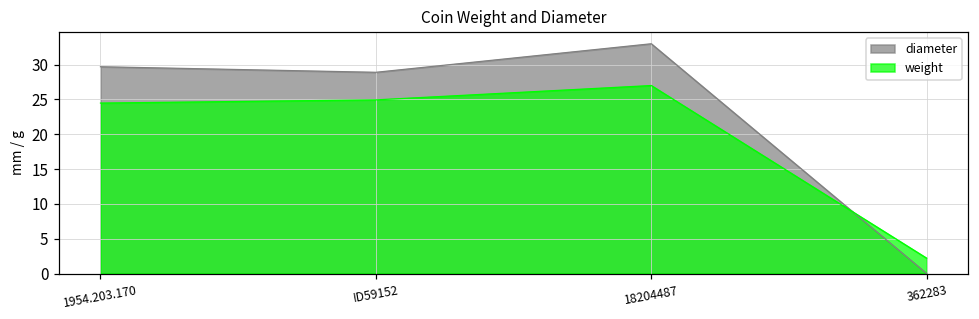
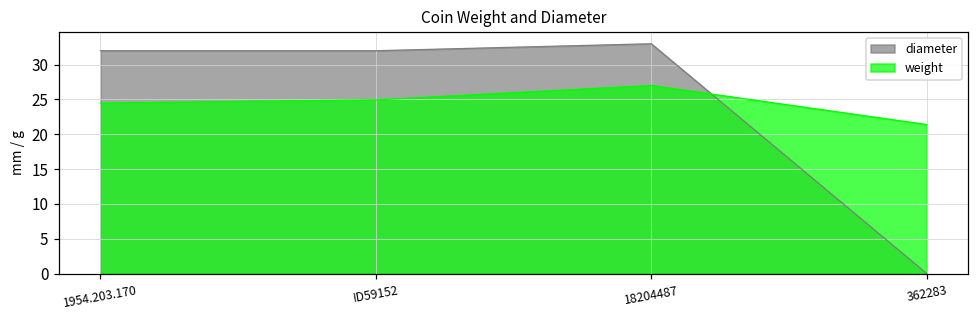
  {
    "diameter": {
-     "1954.203.170": 30,
-     "ID59152": 29,
+     "1954.203.170": 32,
+     "ID59152": 32,
      "18204487": 33,
      "362283": 0
    },
    "weight": {
      "1954.203.170": 24,
      "ID59152": 25,
      "18204487": 27,
-     "362283": 2
+     "362283": 21
    }
  }
